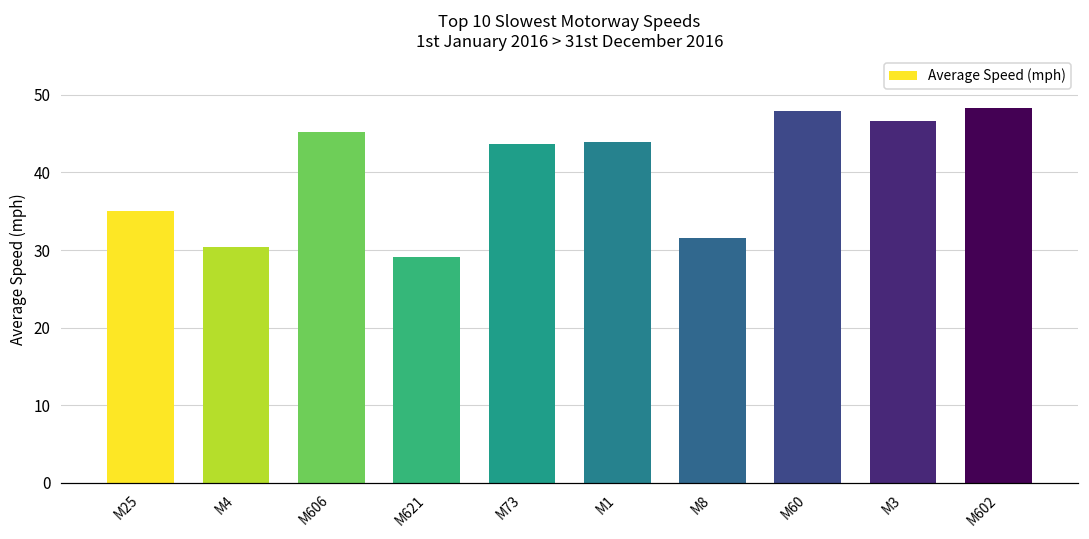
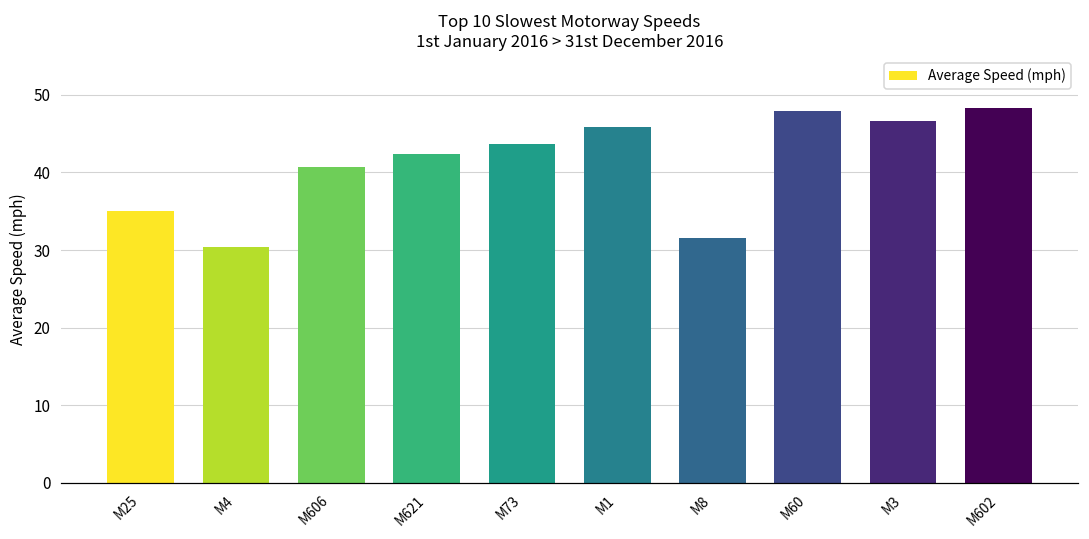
  {
    "M25": 35,
    "M4": 30,
-   "M606": 45,
-   "M621": 29,
+   "M606": 41,
+   "M621": 42,
    "M73": 44,
-   "M1": 44,
+   "M1": 46,
    "M8": 32,
    "M60": 48,
    "M3": 47,
    "M602": 48
  }
